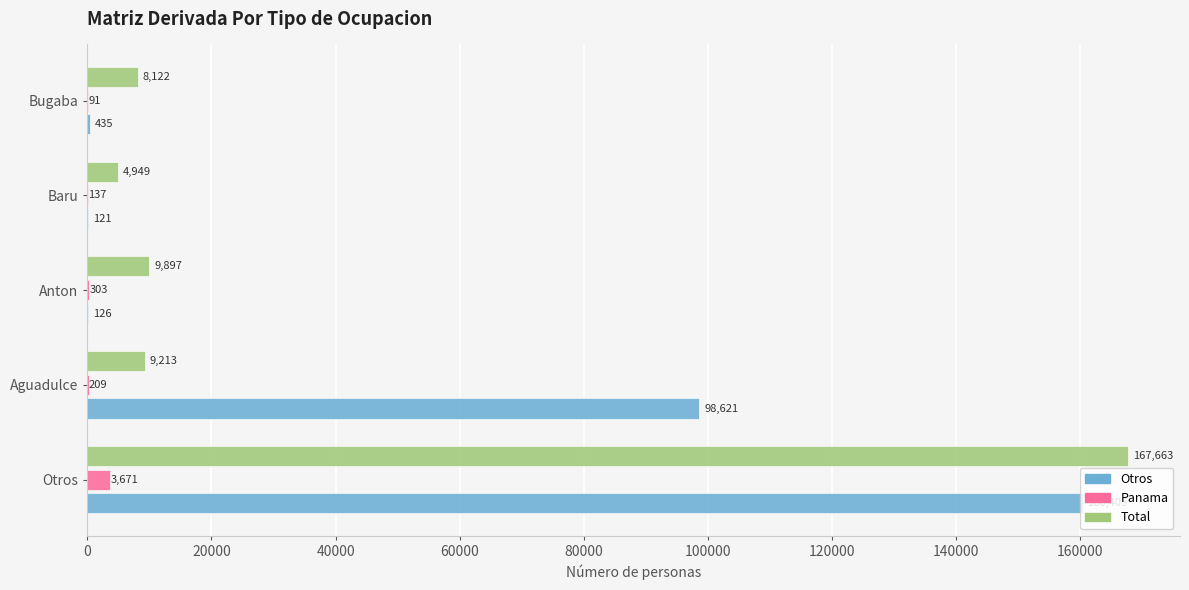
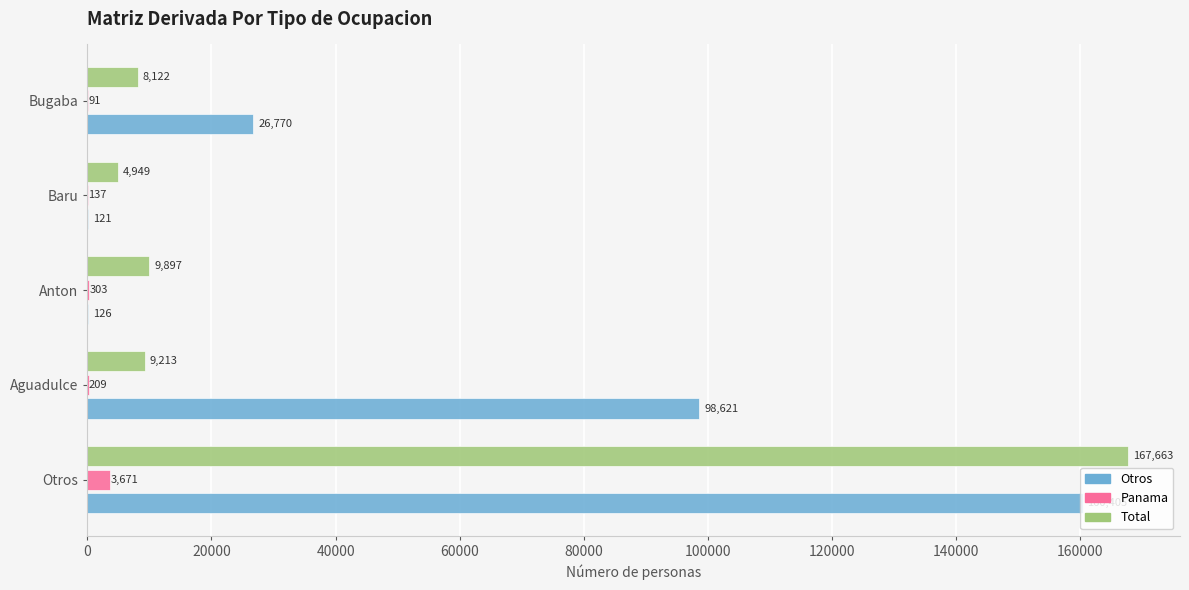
  {
    "Otros": {
-     "Bugaba": "435",
+     "Bugaba": "26,770",
      "Baru": "121",
      "Anton": "126",
      "Aguadulce": "98,621"
    },
    "Panama": {
      "Bugaba": "91",
      "Baru": "137",
      "Anton": "303",
      "Aguadulce": "209",
      "Otros": "3,671"
    },
    "Total": {
      "Bugaba": "8,122",
      "Baru": "4,949",
      "Anton": "9,897",
      "Aguadulce": "9,213",
      "Otros": "167,663"
    }
  }
